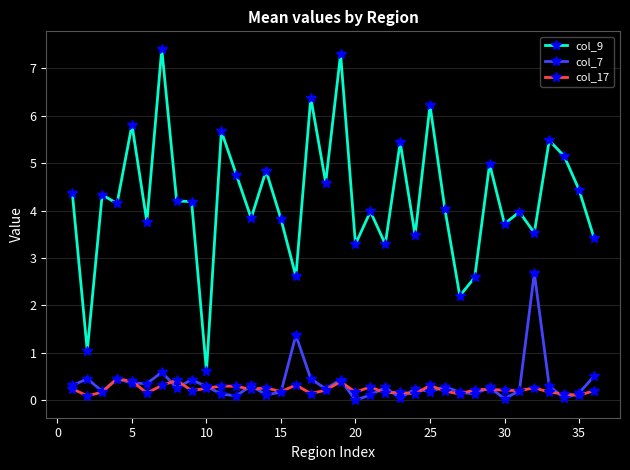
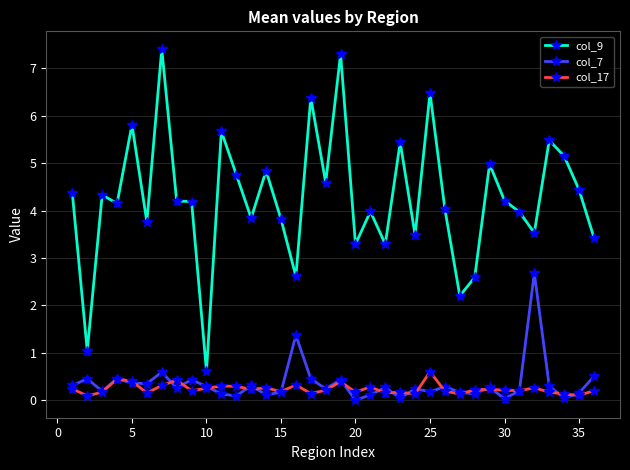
  {
    "col_9": {
      "5": 5.8,
      "10": 0.6,
      "15": 3.8,
      "20": 3.3,
-     "25": 6.2,
-     "30": 3.7,
+     "25": 6.5,
+     "30": 4.2,
      "35": 4.4
    },
    "col_7": {
      "20": 0.0,
      "25": 0.2,
      "30": 0.0
    },
    "col_17": {
      "20": 0.2,
-     "25": 0.3,
+     "25": 0.6,
      "30": 0.2
    }
  }
